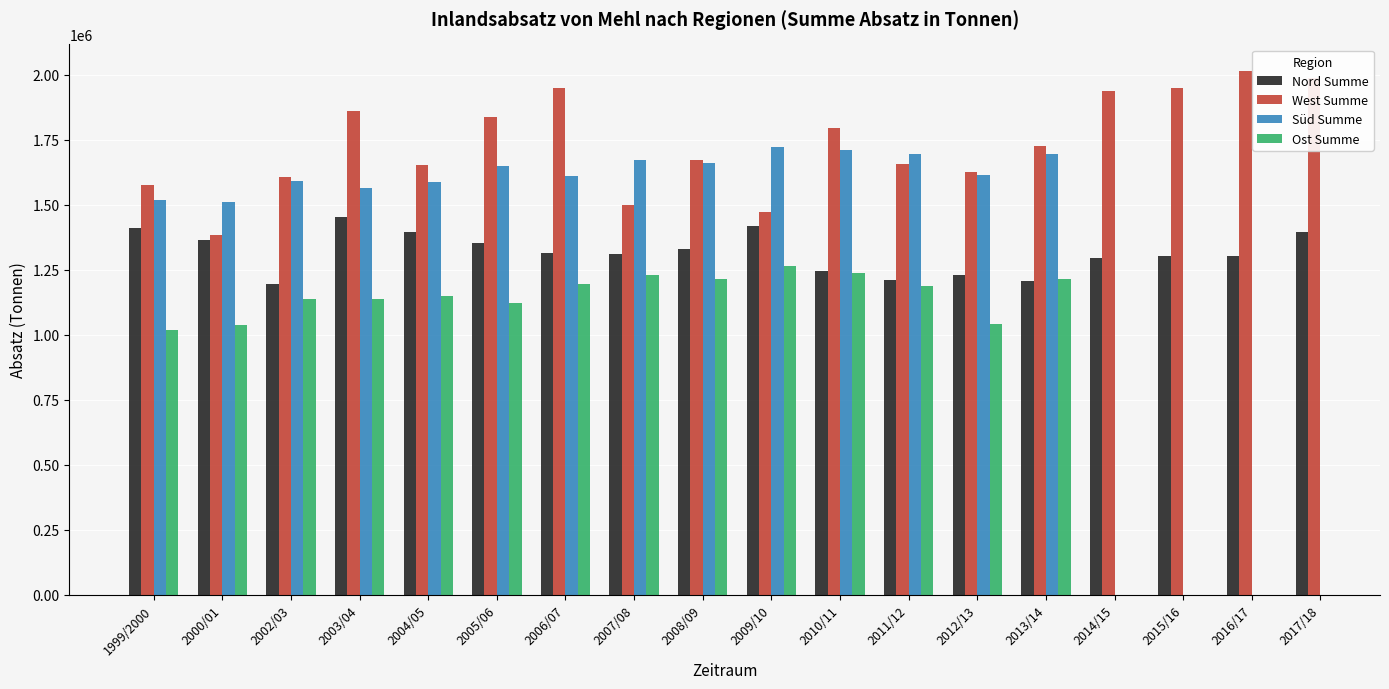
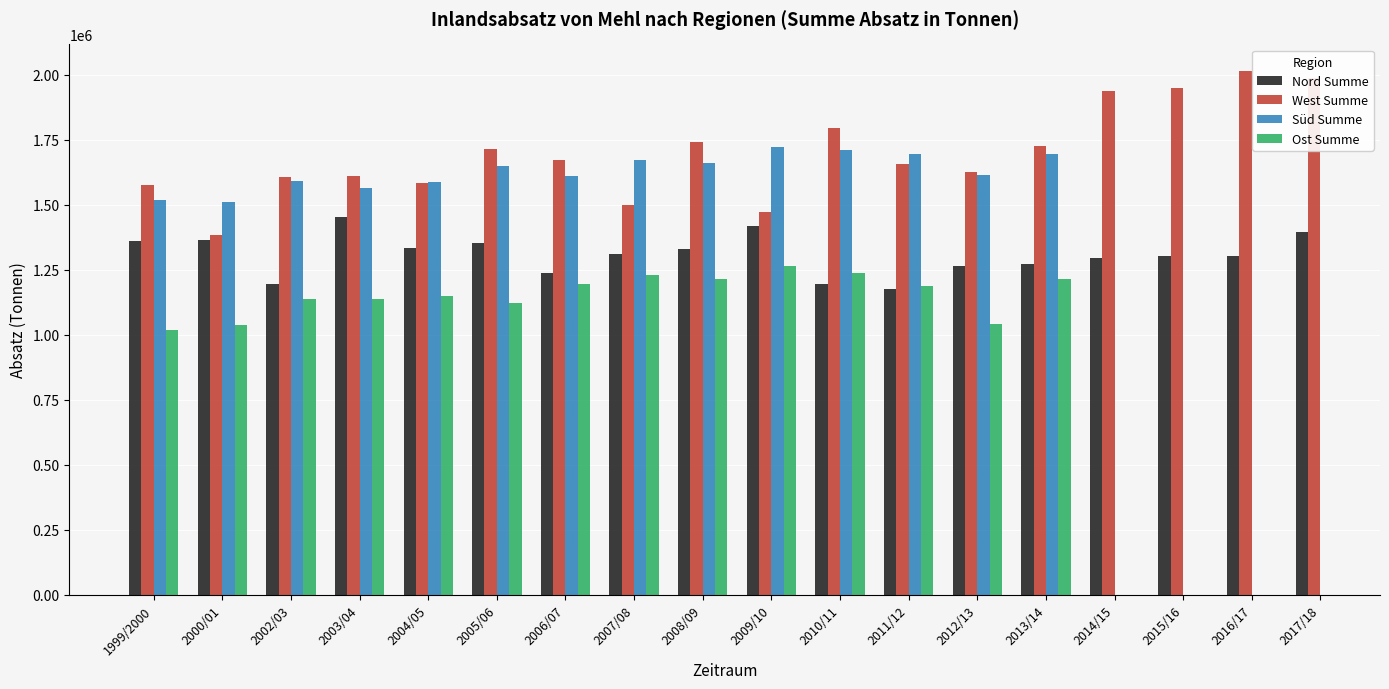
  {
    "Nord Summe": {
-     "1999/2000": 1410000,
+     "1999/2000": 1360000,
      "2000/01": 1370000,
      "2002/03": 1200000,
      "2003/04": 1450000,
-     "2004/05": 1400000,
+     "2004/05": 1340000,
      "2005/06": 1350000,
-     "2006/07": 1320000,
+     "2006/07": 1240000,
      "2007/08": 1310000,
      "2008/09": 1330000,
      "2009/10": 1420000,
-     "2010/11": 1250000,
-     "2011/12": 1210000,
-     "2012/13": 1230000,
-     "2013/14": 1200000,
+     "2010/11": 1190000,
+     "2011/12": 1170000,
+     "2012/13": 1270000,
+     "2013/14": 1270000,
      "2014/15": 1300000,
      "2015/16": 1300000,
      "2016/17": 1300000,
      "2017/18": 1400000
    },
    "West Summe": {
      "1999/2000": 1580000,
      "2000/01": 1380000,
      "2002/03": 1610000,
-     "2003/04": 1860000,
-     "2004/05": 1650000,
-     "2005/06": 1840000,
-     "2006/07": 1950000,
+     "2003/04": 1610000,
+     "2004/05": 1580000,
+     "2005/06": 1710000,
+     "2006/07": 1670000,
      "2007/08": 1500000,
-     "2008/09": 1670000,
+     "2008/09": 1740000,
      "2009/10": 1470000,
      "2010/11": 1800000,
      "2011/12": 1660000,
      "2012/13": 1620000,
      "2013/14": 1720000,
      "2014/15": 1940000,
      "2015/16": 1950000,
      "2016/17": 2020000
    }
  }
